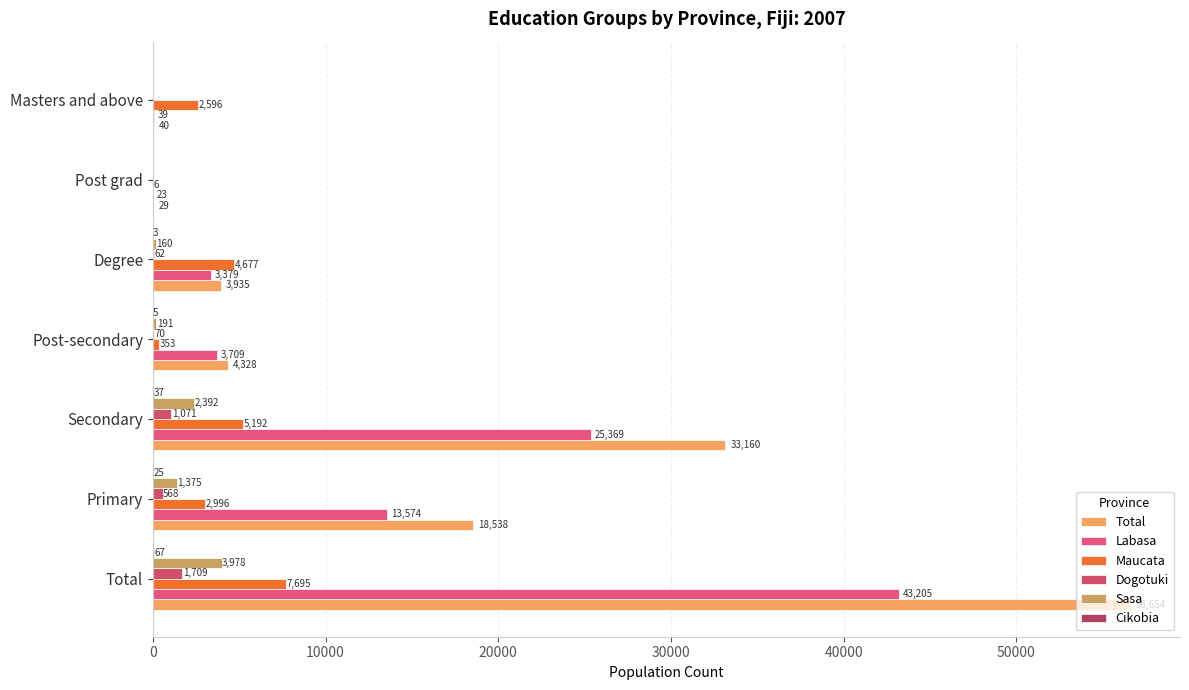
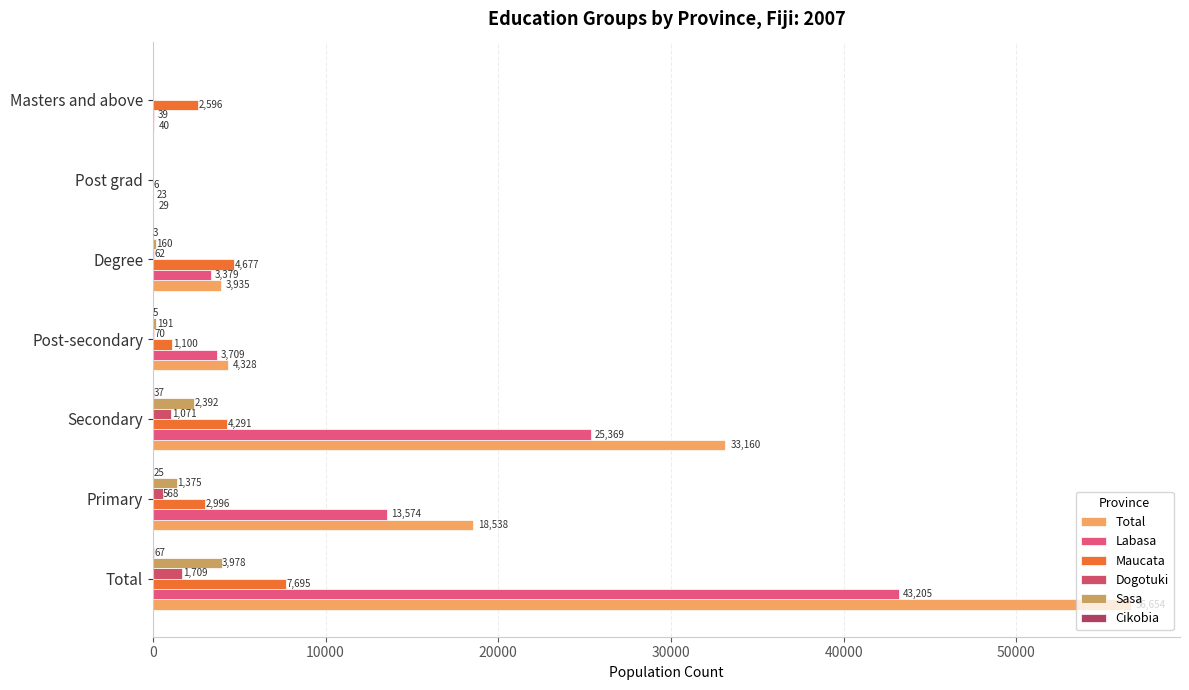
  {
    "Maucata": {
      "Masters and above": "2,596",
      "Post grad": "6",
      "Degree": "4,677",
-     "Post-secondary": "353",
-     "Secondary": "5,192",
+     "Post-secondary": "1,100",
+     "Secondary": "4,291",
      "Primary": "2,996",
      "Total": "7,695"
    }
  }
